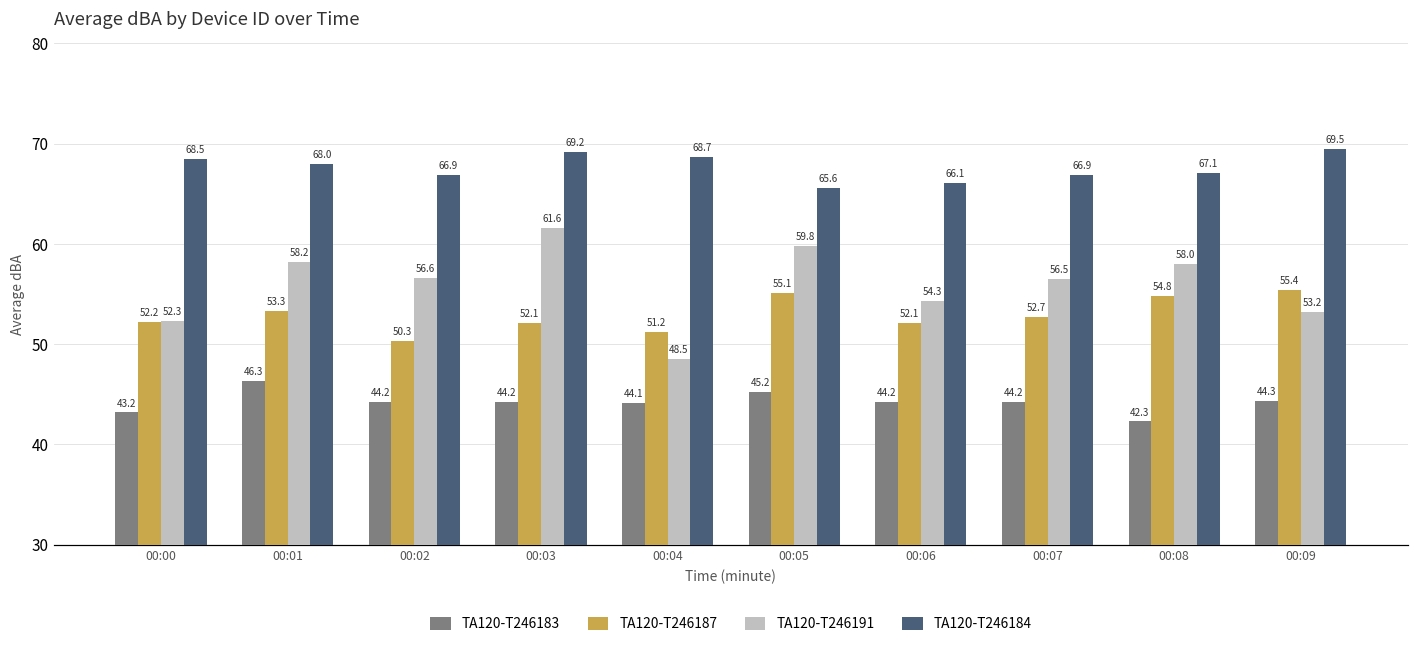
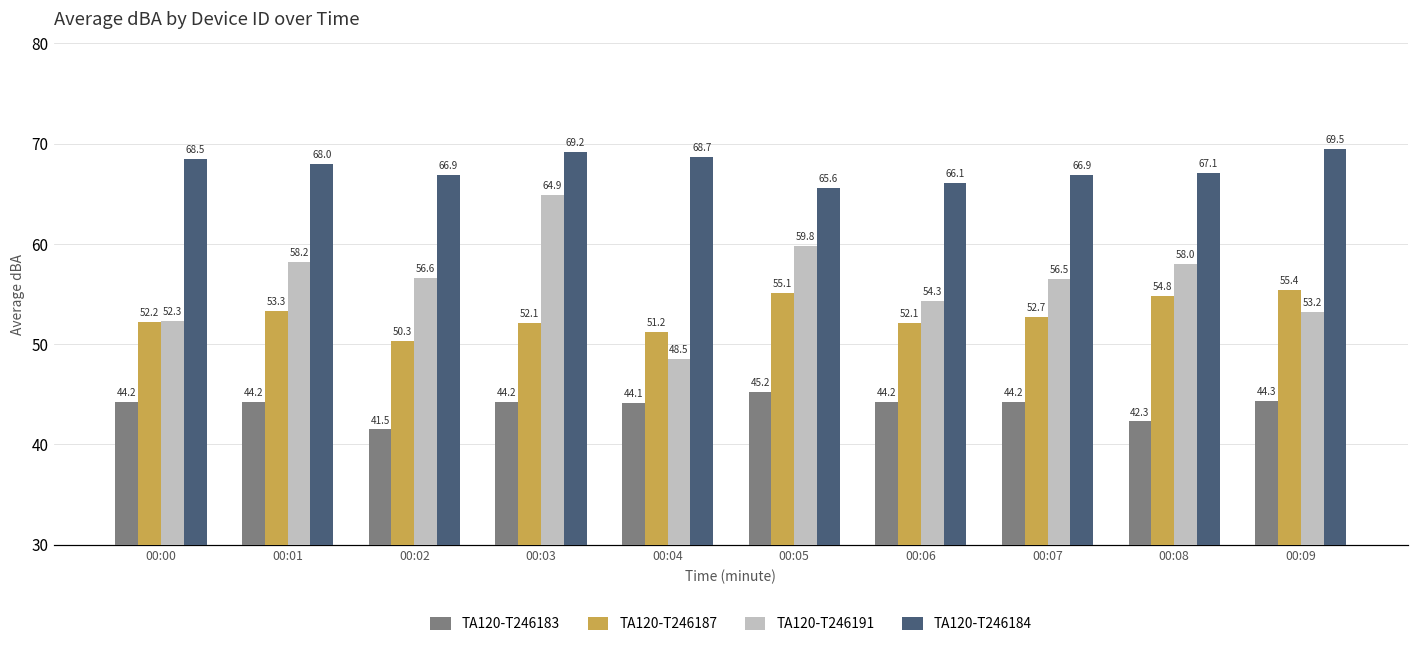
  {
    "TA120-T246183": {
-     "00:00": 43.2,
-     "00:01": 46.3,
-     "00:02": 44.2,
+     "00:00": 44.2,
+     "00:01": 44.2,
+     "00:02": 41.5,
      "00:03": 44.2,
      "00:04": 44.1,
      "00:05": 45.2,
      "00:06": 44.2,
      "00:07": 44.2,
      "00:08": 42.3,
      "00:09": 44.3
    },
    "TA120-T246187": {
      "00:00": 52.2,
      "00:01": 53.3,
      "00:02": 50.3,
      "00:03": 52.1,
      "00:04": 51.2,
      "00:05": 55.1,
      "00:06": 52.1,
      "00:07": 52.7,
      "00:08": 54.8,
      "00:09": 55.4
    },
    "TA120-T246191": {
      "00:00": 52.3,
      "00:01": 58.2,
      "00:02": 56.6,
-     "00:03": 61.6,
+     "00:03": 64.9,
      "00:04": 48.5,
      "00:05": 59.8,
      "00:06": 54.3,
      "00:07": 56.5,
      "00:08": 58.0,
      "00:09": 53.2
    },
    "TA120-T246184": {
      "00:00": 68.5,
      "00:01": 68.0,
      "00:02": 66.9,
      "00:03": 69.2,
      "00:04": 68.7,
      "00:05": 65.6,
      "00:06": 66.1,
      "00:07": 66.9,
      "00:08": 67.1,
      "00:09": 69.5
    }
  }
